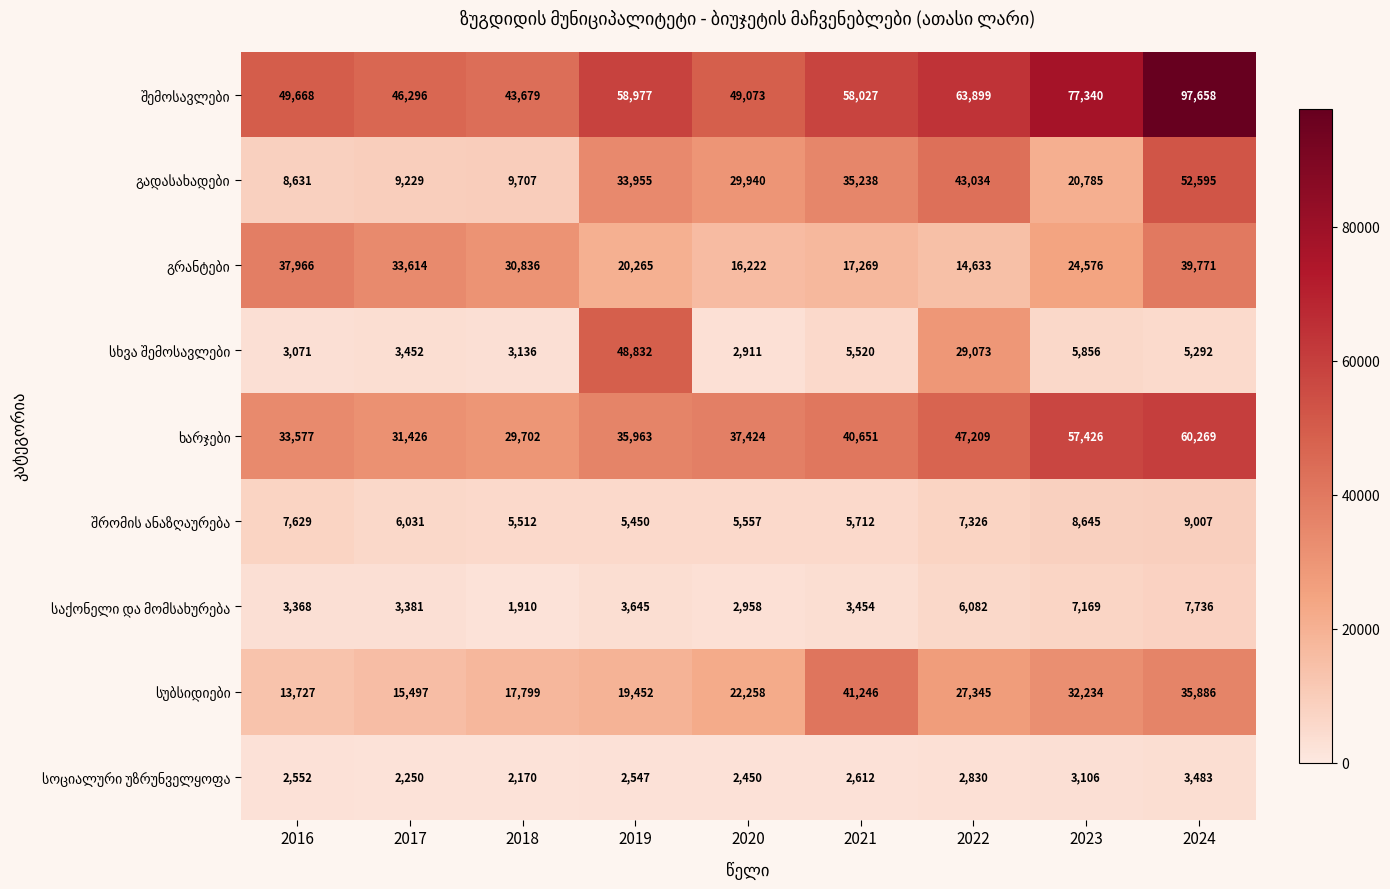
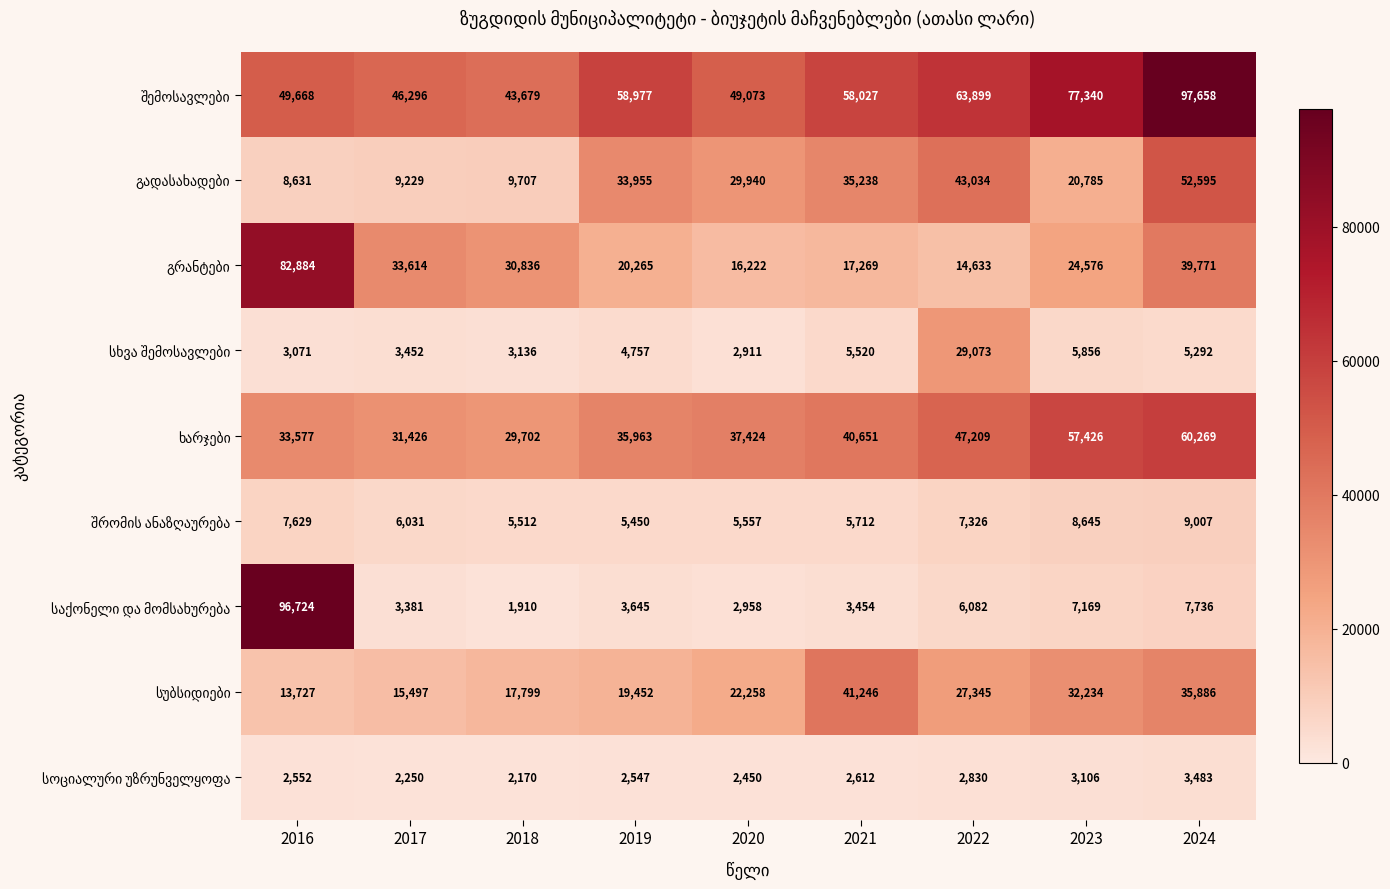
  {
    "შემოსავლები": {
      "2016": "49,668",
      "2017": "46,296",
      "2018": "43,679",
      "2019": "58,977",
      "2020": "49,073",
      "2021": "58,027",
      "2022": "63,899",
      "2023": "77,340",
      "2024": "97,658"
    },
    "გადასახადები": {
      "2016": "8,631",
      "2017": "9,229",
      "2018": "9,707",
      "2019": "33,955",
      "2020": "29,940",
      "2021": "35,238",
      "2022": "43,034",
      "2023": "20,785",
      "2024": "52,595"
    },
    "გრანტები": {
-     "2016": "37,966",
+     "2016": "82,884",
      "2017": "33,614",
      "2018": "30,836",
      "2019": "20,265",
      "2020": "16,222",
      "2021": "17,269",
      "2022": "14,633",
      "2023": "24,576",
      "2024": "39,771"
    },
    "სხვა შემოსავლები": {
      "2016": "3,071",
      "2017": "3,452",
      "2018": "3,136",
-     "2019": "48,832",
+     "2019": "4,757",
      "2020": "2,911",
      "2021": "5,520",
      "2022": "29,073",
      "2023": "5,856",
      "2024": "5,292"
    },
    "ხარჯები": {
      "2016": "33,577",
      "2017": "31,426",
      "2018": "29,702",
      "2019": "35,963",
      "2020": "37,424",
      "2021": "40,651",
      "2022": "47,209",
      "2023": "57,426",
      "2024": "60,269"
    },
    "შრომის ანაზღაურება": {
      "2016": "7,629",
      "2017": "6,031",
      "2018": "5,512",
      "2019": "5,450",
      "2020": "5,557",
      "2021": "5,712",
      "2022": "7,326",
      "2023": "8,645",
      "2024": "9,007"
    },
    "საქონელი და მომსახურება": {
-     "2016": "3,368",
+     "2016": "96,724",
      "2017": "3,381",
      "2018": "1,910",
      "2019": "3,645",
      "2020": "2,958",
      "2021": "3,454",
      "2022": "6,082",
      "2023": "7,169",
      "2024": "7,736"
    },
    "სუბსიდიები": {
      "2016": "13,727",
      "2017": "15,497",
      "2018": "17,799",
      "2019": "19,452",
      "2020": "22,258",
      "2021": "41,246",
      "2022": "27,345",
      "2023": "32,234",
      "2024": "35,886"
    },
    "სოციალური უზრუნველყოფა": {
      "2016": "2,552",
      "2017": "2,250",
      "2018": "2,170",
      "2019": "2,547",
      "2020": "2,450",
      "2021": "2,612",
      "2022": "2,830",
      "2023": "3,106",
      "2024": "3,483"
    }
  }
